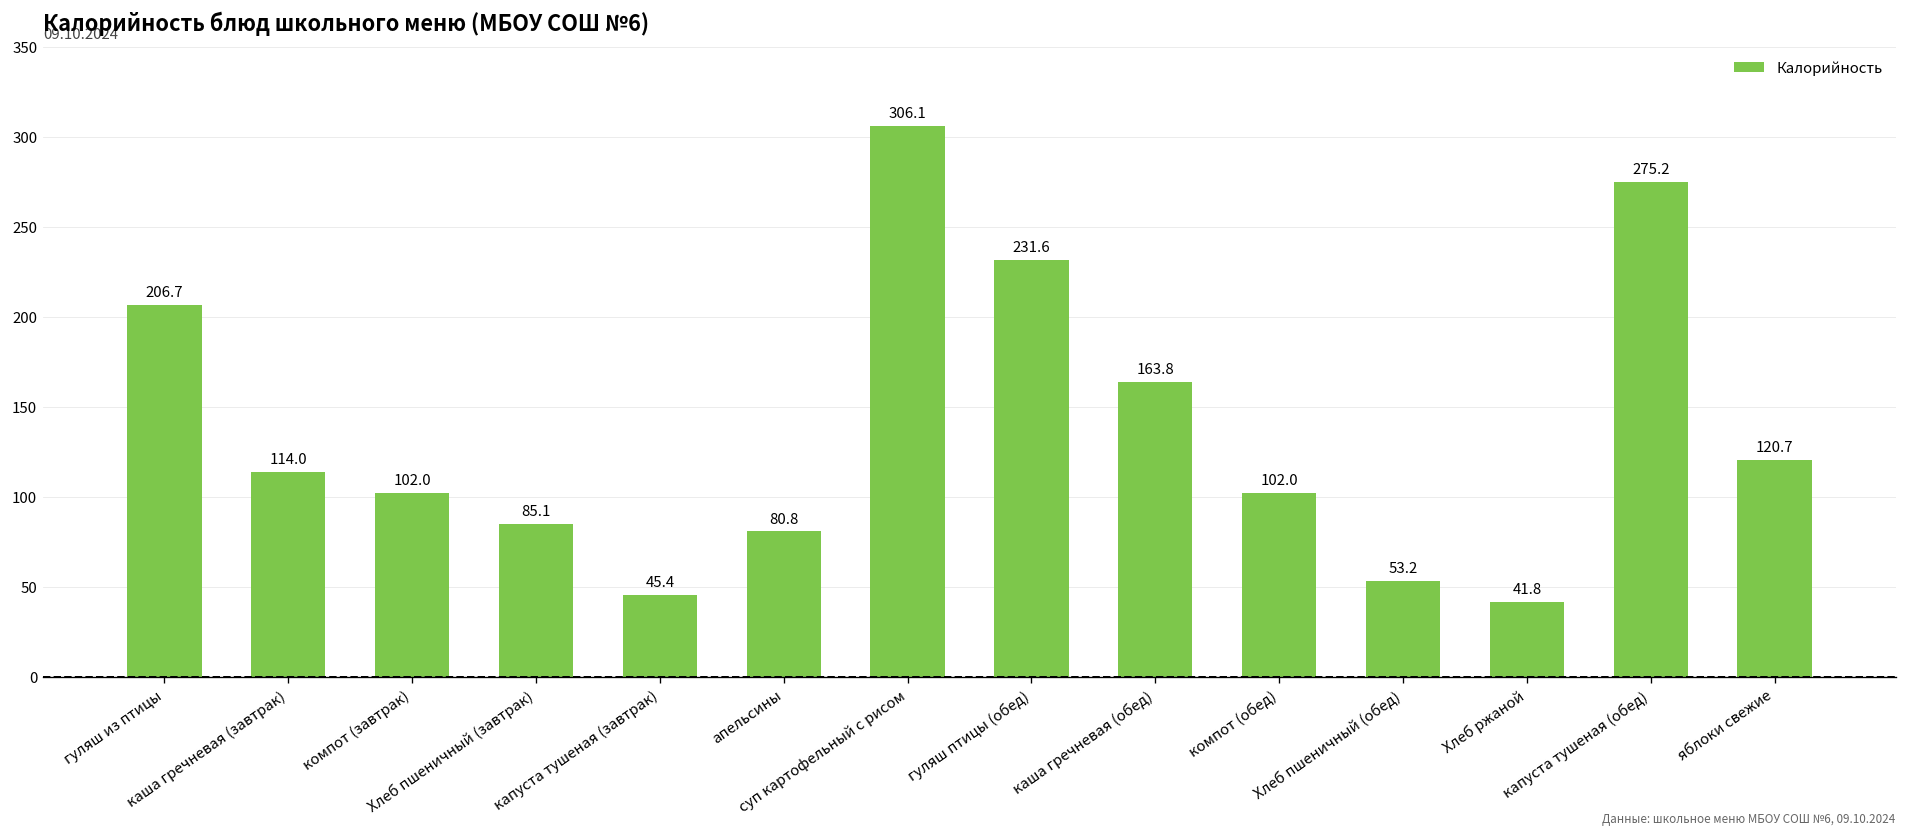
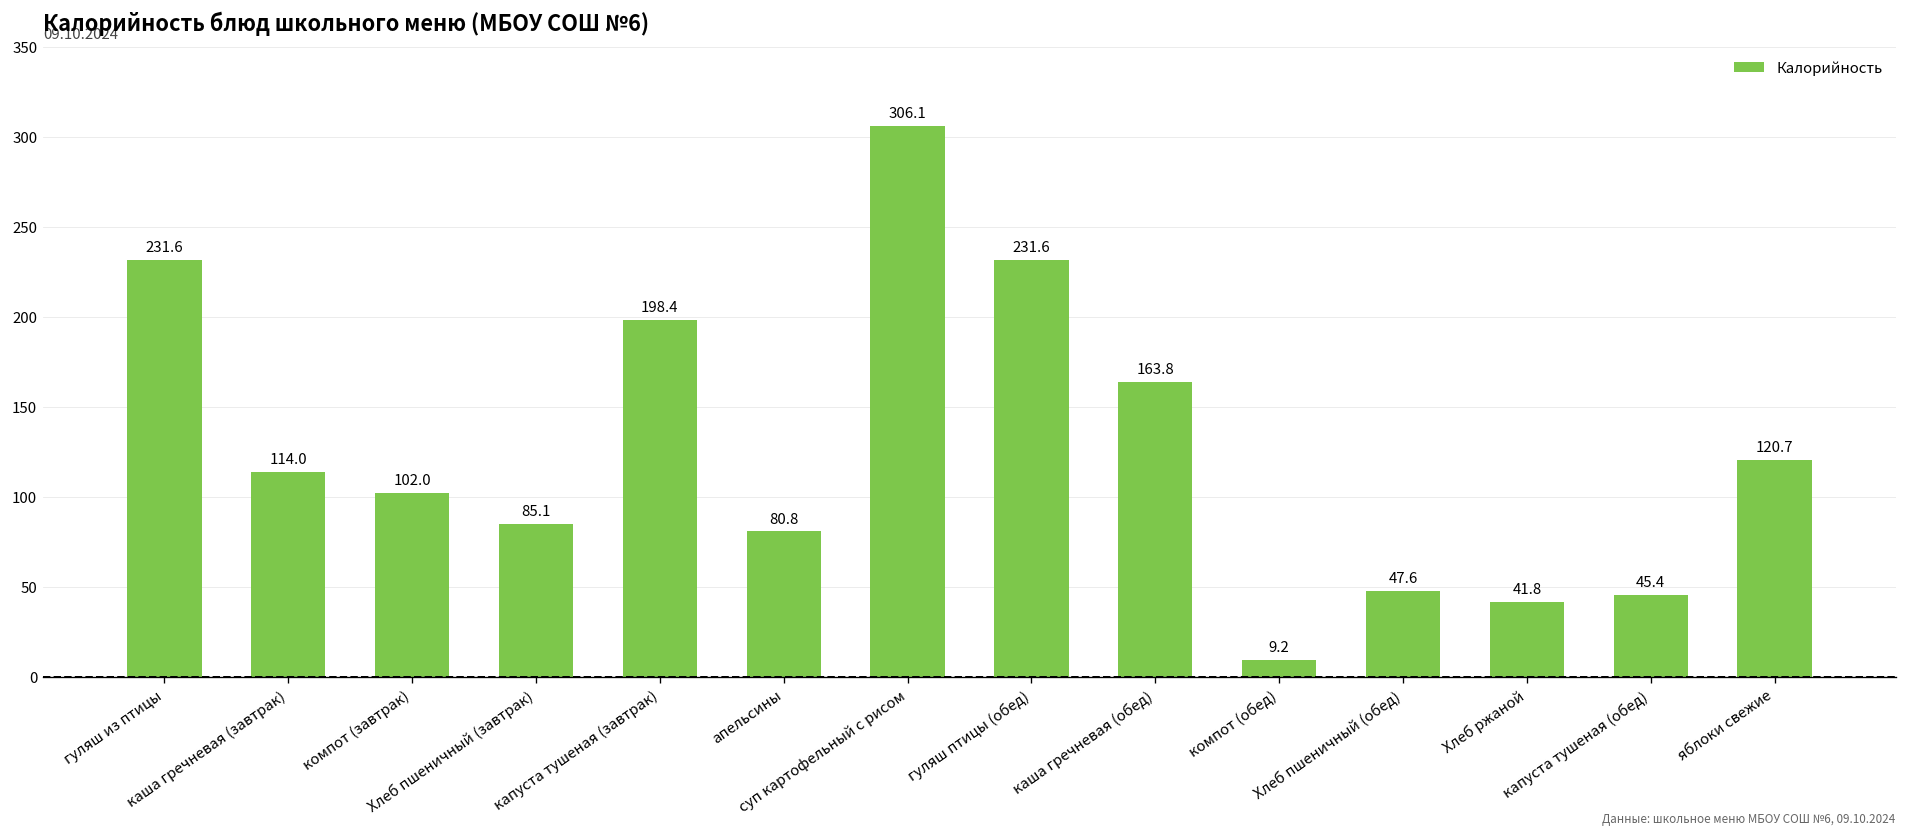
  {
-   "гуляш из птицы": 206.7,
+   "гуляш из птицы": 231.6,
    "каша гречневая (завтрак)": 114.0,
    "компот (завтрак)": 102.0,
    "Хлеб пшеничный (завтрак)": 85.1,
-   "капуста тушеная (завтрак)": 45.4,
+   "капуста тушеная (завтрак)": 198.4,
    "апельсины": 80.8,
    "суп картофельный с рисом": 306.1,
    "гуляш птицы (обед)": 231.6,
    "каша гречневая (обед)": 163.8,
-   "компот (обед)": 102.0,
-   "Хлеб пшеничный (обед)": 53.2,
+   "компот (обед)": 9.2,
+   "Хлеб пшеничный (обед)": 47.6,
    "Хлеб ржаной": 41.8,
-   "капуста тушеная (обед)": 275.2,
+   "капуста тушеная (обед)": 45.4,
    "яблоки свежие": 120.7
  }
